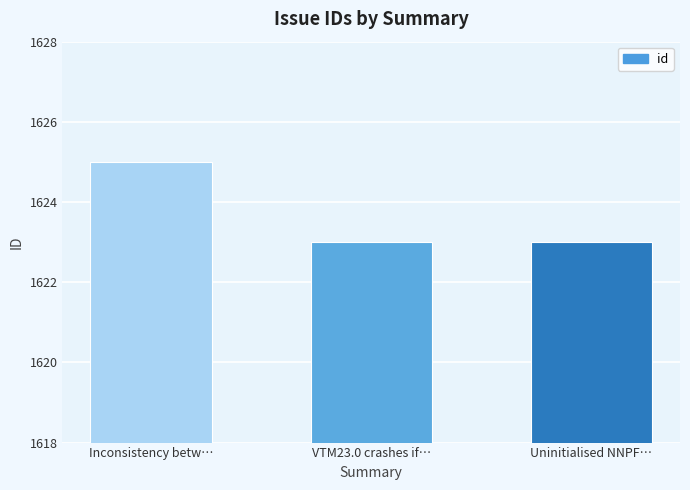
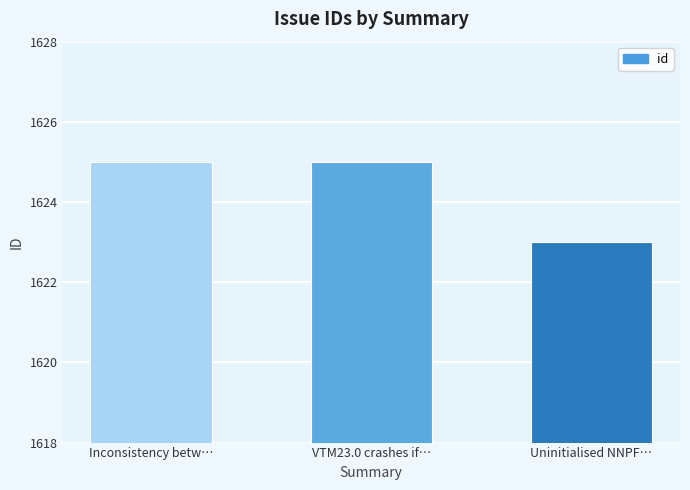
  {
    "Inconsistency betw…": 1625,
-   "VTM23.0 crashes if…": 1623,
+   "VTM23.0 crashes if…": 1625,
    "Uninitialised NNPF…": 1623
  }
